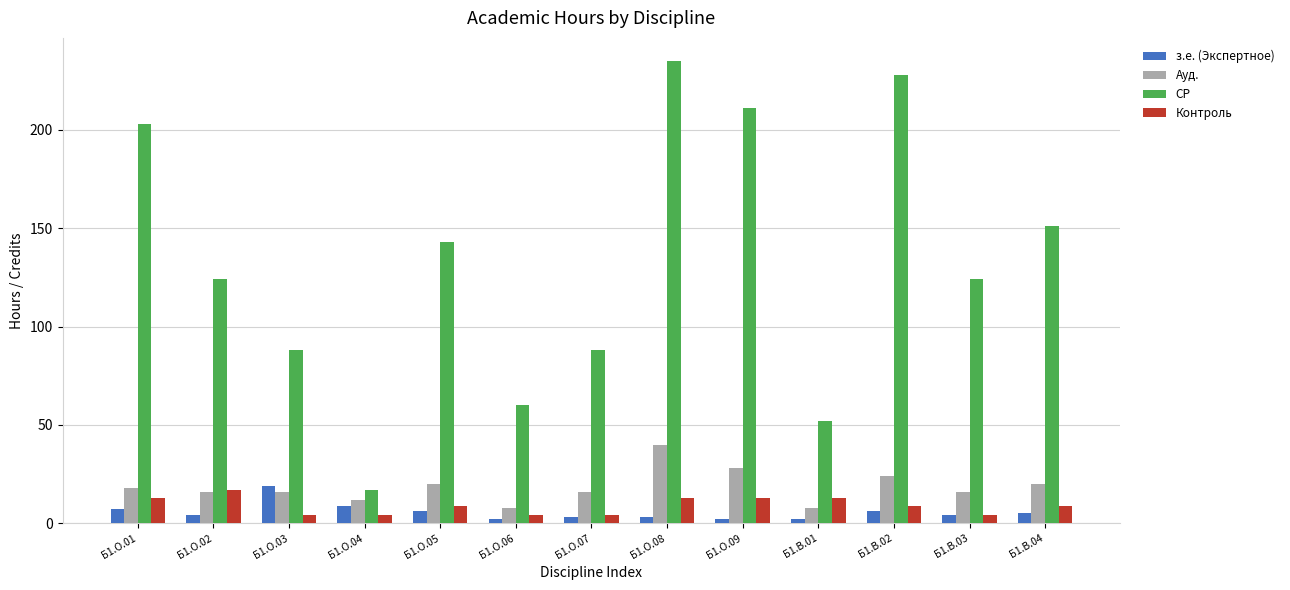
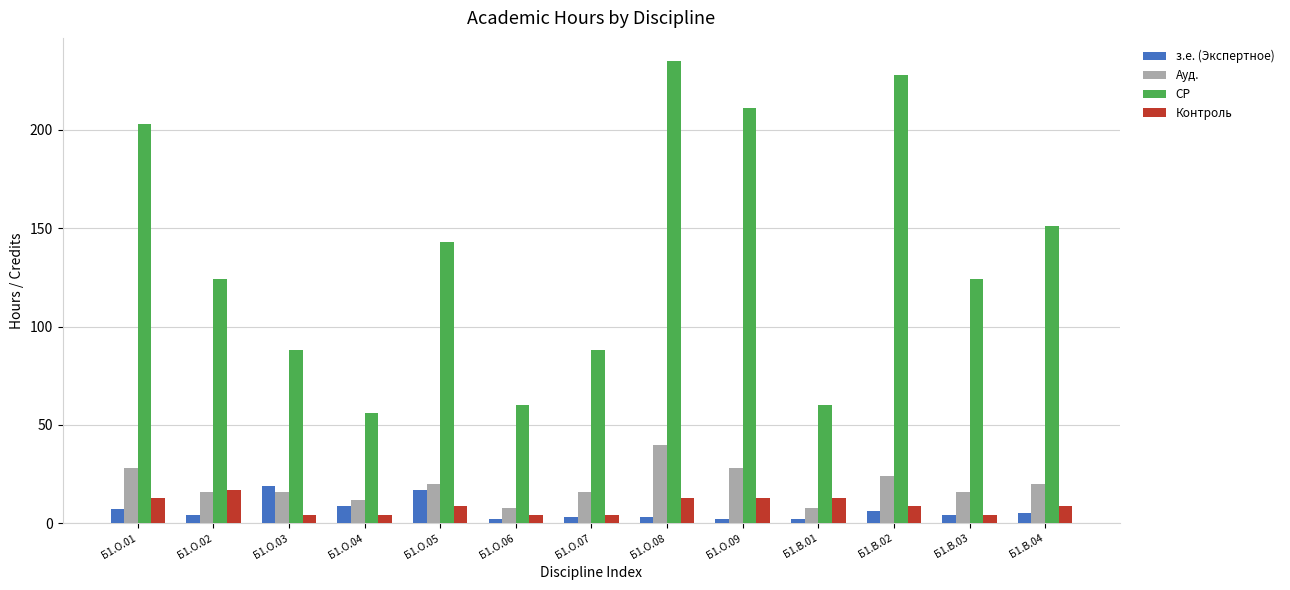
  {
    "з.е. (Экспертное)": {
      "Б1.О.01": 7,
      "Б1.О.02": 4,
      "Б1.О.03": 19,
      "Б1.О.04": 9,
-     "Б1.О.05": 6,
+     "Б1.О.05": 17,
      "Б1.О.06": 2,
      "Б1.О.07": 3,
      "Б1.О.08": 3,
      "Б1.О.09": 2,
      "Б1.В.01": 2,
      "Б1.В.02": 6,
      "Б1.В.03": 4,
      "Б1.В.04": 5
    },
    "Ауд.": {
-     "Б1.О.01": 18,
+     "Б1.О.01": 28,
      "Б1.О.02": 16,
      "Б1.О.03": 16,
      "Б1.О.04": 12,
      "Б1.О.05": 20,
      "Б1.О.06": 8,
      "Б1.О.07": 16,
      "Б1.О.08": 40,
      "Б1.О.09": 28,
      "Б1.В.01": 8,
      "Б1.В.02": 24,
      "Б1.В.03": 16,
      "Б1.В.04": 20
    },
    "СР": {
      "Б1.О.01": 203,
      "Б1.О.02": 124,
      "Б1.О.03": 88,
-     "Б1.О.04": 17,
+     "Б1.О.04": 56,
      "Б1.О.05": 143,
      "Б1.О.06": 60,
      "Б1.О.07": 88,
      "Б1.О.08": 235,
      "Б1.О.09": 211,
-     "Б1.В.01": 52,
+     "Б1.В.01": 60,
      "Б1.В.02": 228,
      "Б1.В.03": 124,
      "Б1.В.04": 151
    },
    "Контроль": {
      "Б1.О.01": 13,
      "Б1.О.02": 17,
      "Б1.О.03": 4,
      "Б1.О.04": 4,
      "Б1.О.05": 9,
      "Б1.О.06": 4,
      "Б1.О.07": 4,
      "Б1.О.08": 13,
      "Б1.О.09": 13,
      "Б1.В.01": 13,
      "Б1.В.02": 9,
      "Б1.В.03": 4,
      "Б1.В.04": 9
    }
  }
